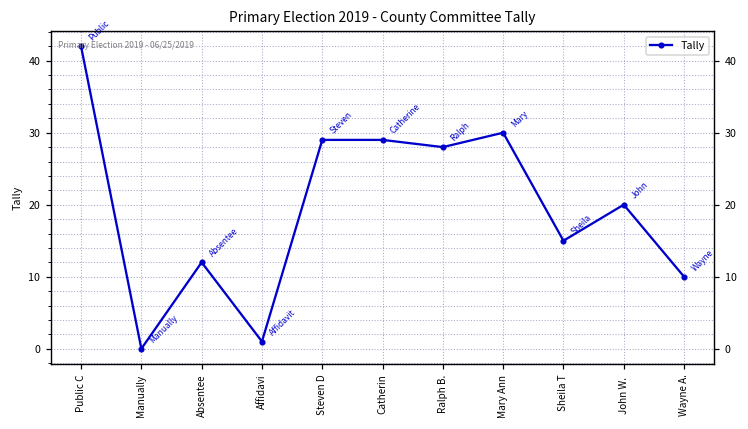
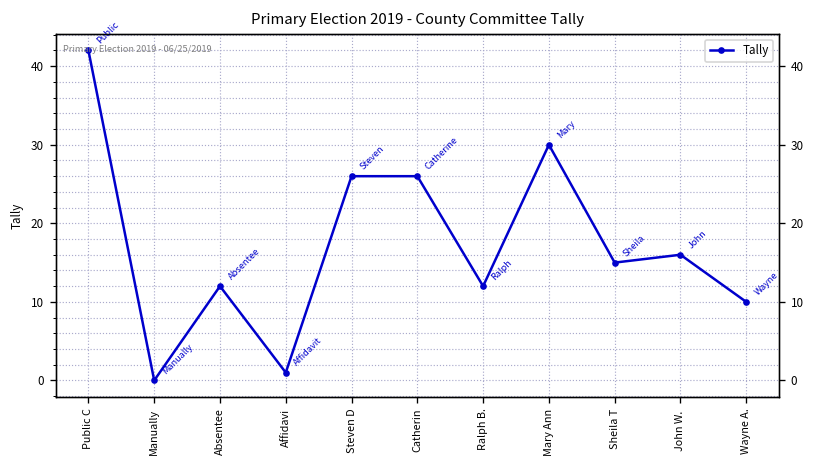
  {
    "Manually": 0,
    "Absentee": 12,
    "Affidavi": 1,
-   "Steven D": 29,
-   "Catherin": 29,
-   "Ralph B.": 28,
+   "Steven D": 26,
+   "Catherin": 26,
+   "Ralph B.": 12,
    "Mary Ann": 30,
    "Sheila T": 15,
-   "John W.": 20,
+   "John W.": 16,
    "Wayne A.": 10
  }
